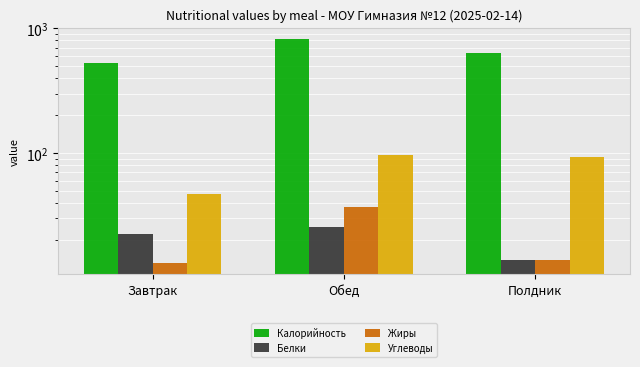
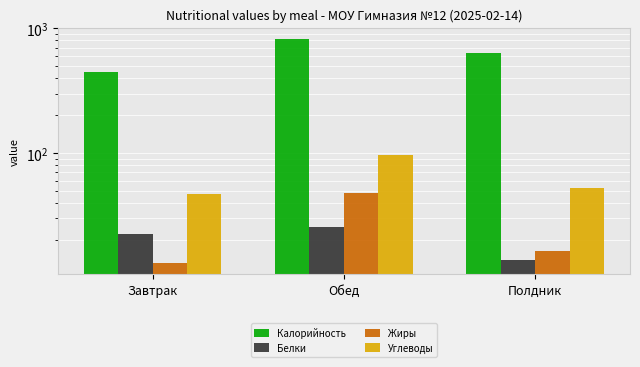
  {
    "Калорийность": {
-     "Завтрак": 520,
+     "Завтрак": 450,
      "Обед": 800,
      "Полдник": 600
    },
    "Белки": {
      "Завтрак": 22,
      "Обед": 25,
      "Полдник": 14
    },
    "Жиры": {
      "Завтрак": 13,
-     "Обед": 37,
-     "Полдник": 14
+     "Обед": 48,
+     "Полдник": 17
    },
    "Углеводы": {
      "Завтрак": 47,
      "Обед": 100,
-     "Полдник": 90
+     "Полдник": 52
    }
  }
